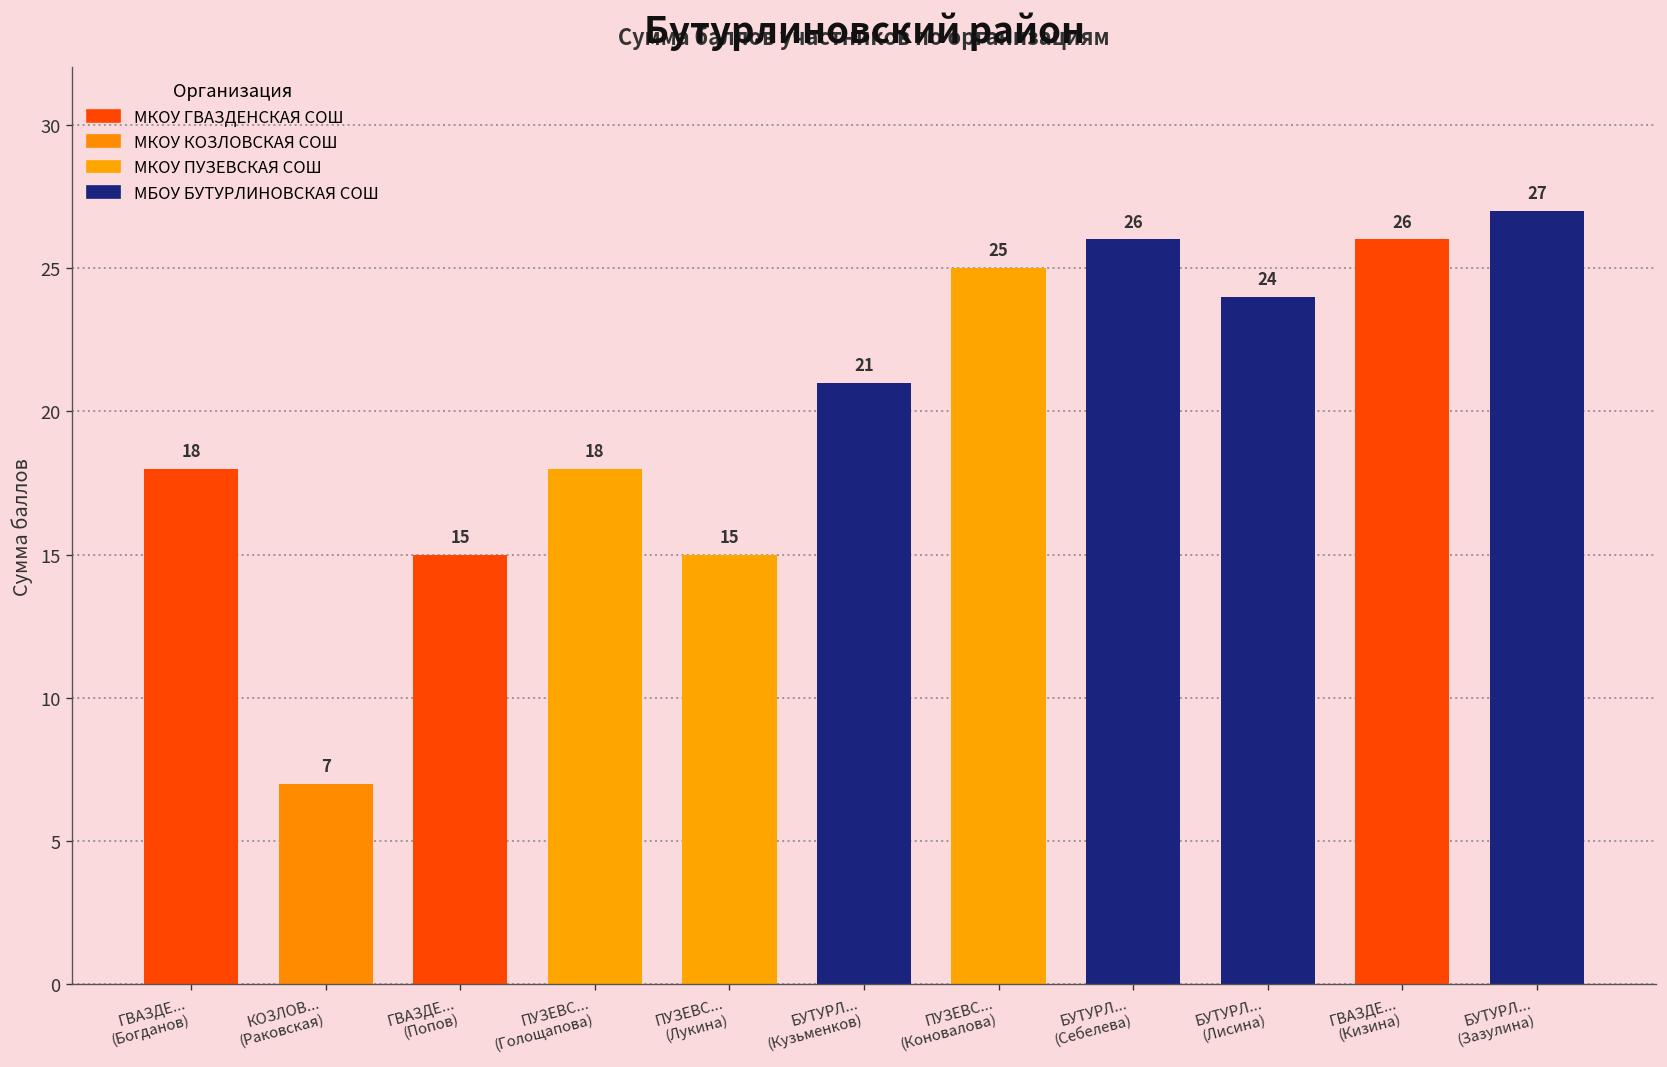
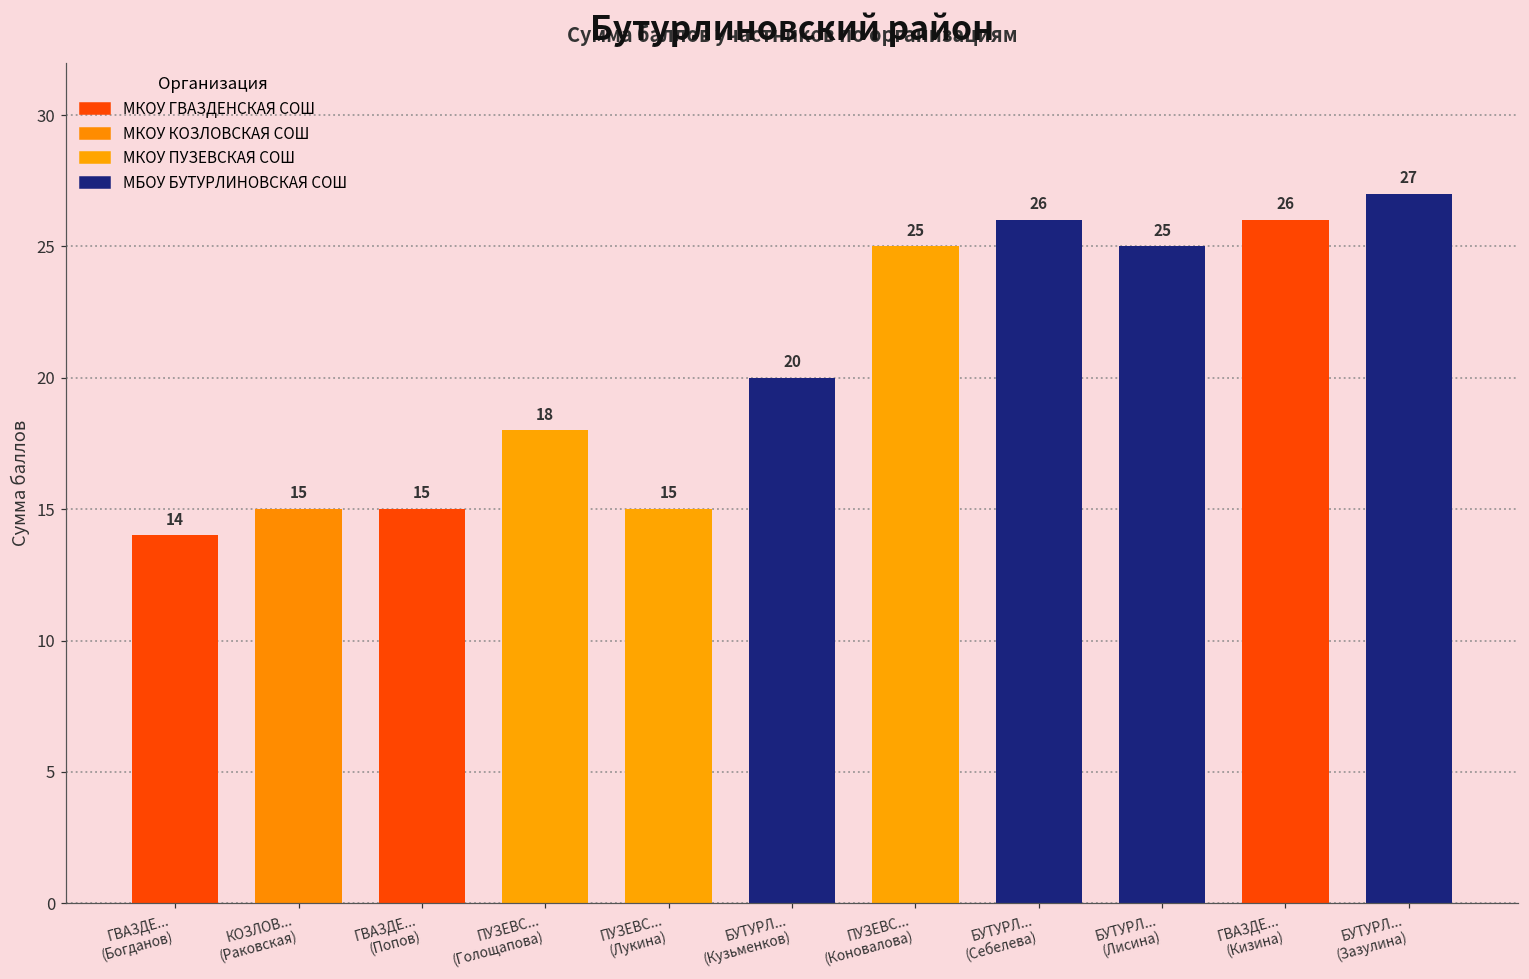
  {
-   "ГВАЗДЕ... (Богданов)": 18,
-   "КОЗЛОВ... (Раковская)": 7,
+   "ГВАЗДЕ... (Богданов)": 14,
+   "КОЗЛОВ... (Раковская)": 15,
    "ГВАЗДЕ... (Попов)": 15,
    "ПУЗЕВС... (Голощапова)": 18,
    "ПУЗЕВС... (Лукина)": 15,
-   "БУТУРЛ... (Кузьменков)": 21,
+   "БУТУРЛ... (Кузьменков)": 20,
    "ПУЗЕВС... (Коновалова)": 25,
    "БУТУРЛ... (Себелева)": 26,
-   "БУТУРЛ... (Лисина)": 24,
+   "БУТУРЛ... (Лисина)": 25,
    "ГВАЗДЕ... (Кизина)": 26,
    "БУТУРЛ... (Зазулина)": 27
  }
